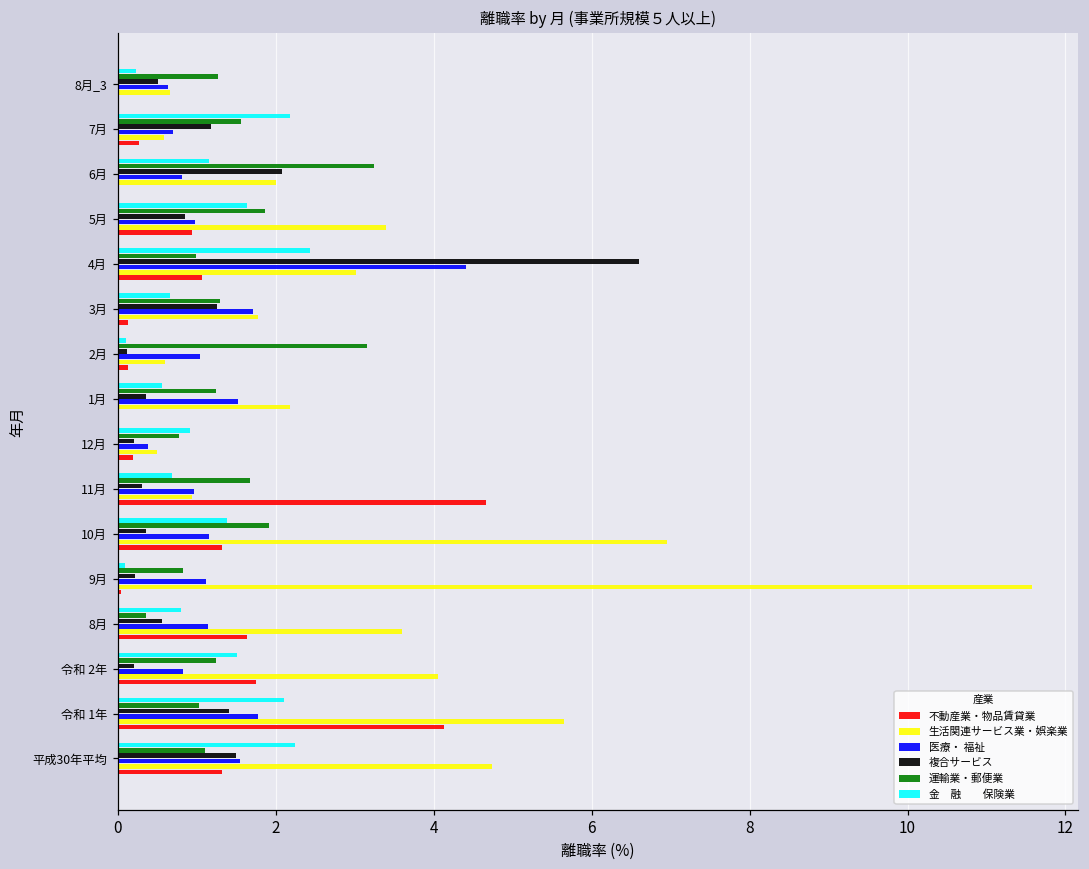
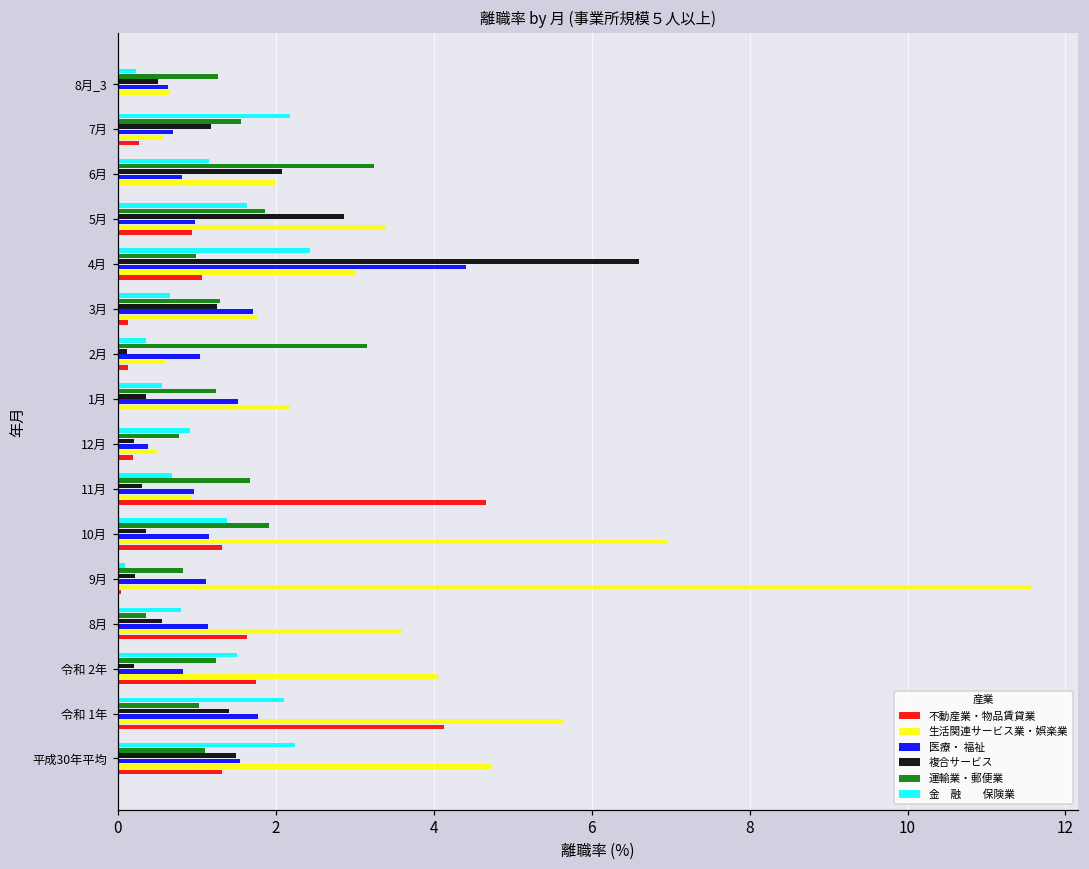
  {
    "不動産業・物品賃貸業": {
      "8月_3": 0.0,
      "7月": 0.3,
      "6月": 0.0,
      "5月": 0.9,
      "4月": 1.1,
      "3月": 0.1,
      "2月": 0.1,
      "1月": 0.0,
      "12月": 0.2,
      "11月": 4.7,
      "10月": 1.3,
      "9月": 0.0,
      "8月": 1.6,
      "令和 2年": 1.8,
      "令和 1年": 4.1,
      "平成30年平均": 1.3
    },
    "生活関連サービス業・娯楽業": {
      "8月_3": 0.7,
      "7月": 0.6,
      "6月": 2.0,
      "5月": 3.4,
      "4月": 3.0,
      "3月": 1.8,
      "2月": 0.6,
      "1月": 2.2,
      "12月": 0.5,
      "11月": 0.9,
      "10月": 7.0,
      "9月": 11.6,
      "8月": 3.6,
      "令和 2年": 4.1,
      "令和 1年": 5.7,
      "平成30年平均": 4.7
    },
    "医療・ 福祉": {
      "8月_3": 0.6,
      "7月": 0.7,
      "6月": 0.8,
      "5月": 1.0,
      "4月": 4.4,
      "3月": 1.7,
      "2月": 1.0,
      "1月": 1.5,
      "12月": 0.4,
      "11月": 1.0,
      "10月": 1.2,
      "9月": 1.1,
      "8月": 1.1,
      "令和 2年": 0.8,
      "令和 1年": 1.8,
      "平成30年平均": 1.6
    },
    "複合サービス": {
      "8月_3": 0.5,
      "7月": 1.2,
      "6月": 2.1,
-     "5月": 0.9,
+     "5月": 2.9,
      "4月": 6.6,
      "3月": 1.3,
      "2月": 0.1,
      "1月": 0.4,
      "12月": 0.2,
      "11月": 0.3,
      "10月": 0.4,
      "9月": 0.2,
      "8月": 0.6,
      "令和 2年": 0.2,
      "令和 1年": 1.4,
      "平成30年平均": 1.5
    },
    "運輸業・郵便業": {
      "8月_3": 1.3,
      "7月": 1.6,
      "6月": 3.2,
      "5月": 1.9,
      "4月": 1.0,
      "3月": 1.3,
      "2月": 3.2,
      "1月": 1.2,
      "12月": 0.8,
      "11月": 1.7,
      "10月": 1.9,
      "9月": 0.8,
      "8月": 0.4,
      "令和 2年": 1.2,
      "令和 1年": 1.0,
      "平成30年平均": 1.1
    },
    "金 融 保険業": {
      "8月_3": 0.2,
      "7月": 2.2,
      "6月": 1.2,
      "5月": 1.6,
      "4月": 2.4,
      "3月": 0.7,
-     "2月": 0.1,
+     "2月": 0.4,
      "1月": 0.6,
      "12月": 0.9,
      "11月": 0.7,
      "10月": 1.4,
      "9月": 0.1,
      "8月": 0.8,
      "令和 2年": 1.5,
      "令和 1年": 2.1,
      "平成30年平均": 2.2
    }
  }
